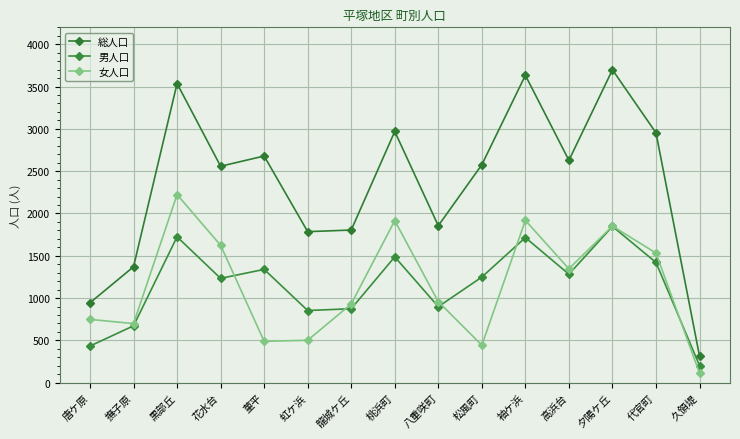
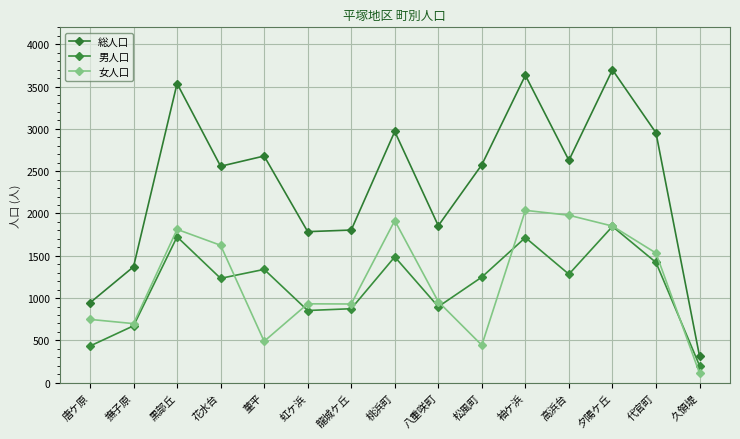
  {
    "女人口": {
      "唐ケ原": 700,
-     "黒部丘": 2200,
+     "黒部丘": 1800,
      "花水台": 1600,
      "菫平": 500,
-     "虹ケ浜": 500,
+     "虹ケ浜": 900,
      "龍城ケ丘": 900,
      "桃浜町": 1900,
      "八重咲町": 1000,
      "松風町": 400,
-     "袖ケ浜": 1900,
-     "高浜台": 1300,
+     "袖ケ浜": 2000,
+     "高浜台": 2000,
      "代官町": 1500,
      "久領堤": 100
    }
  }
